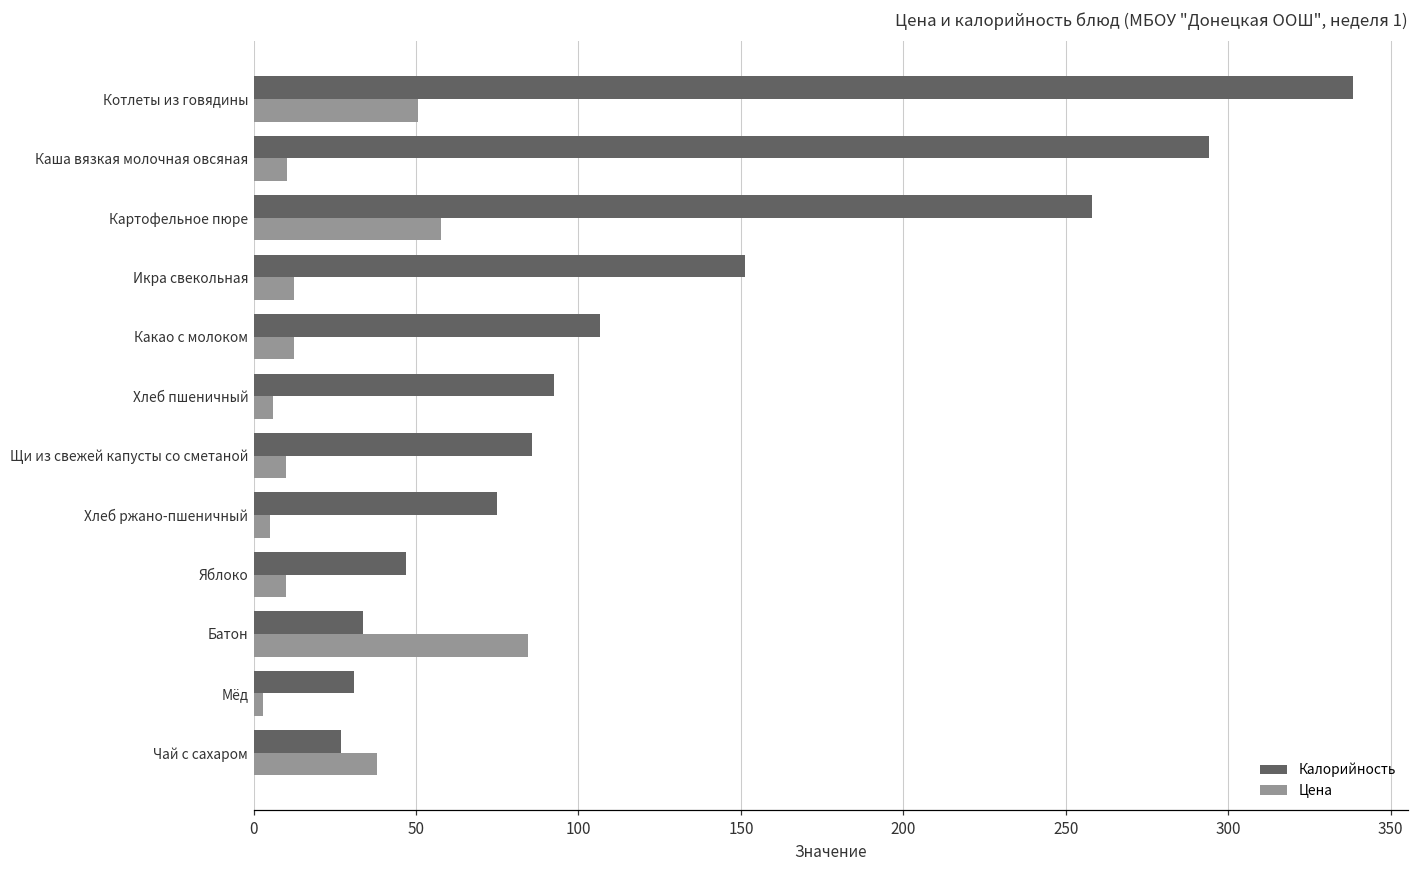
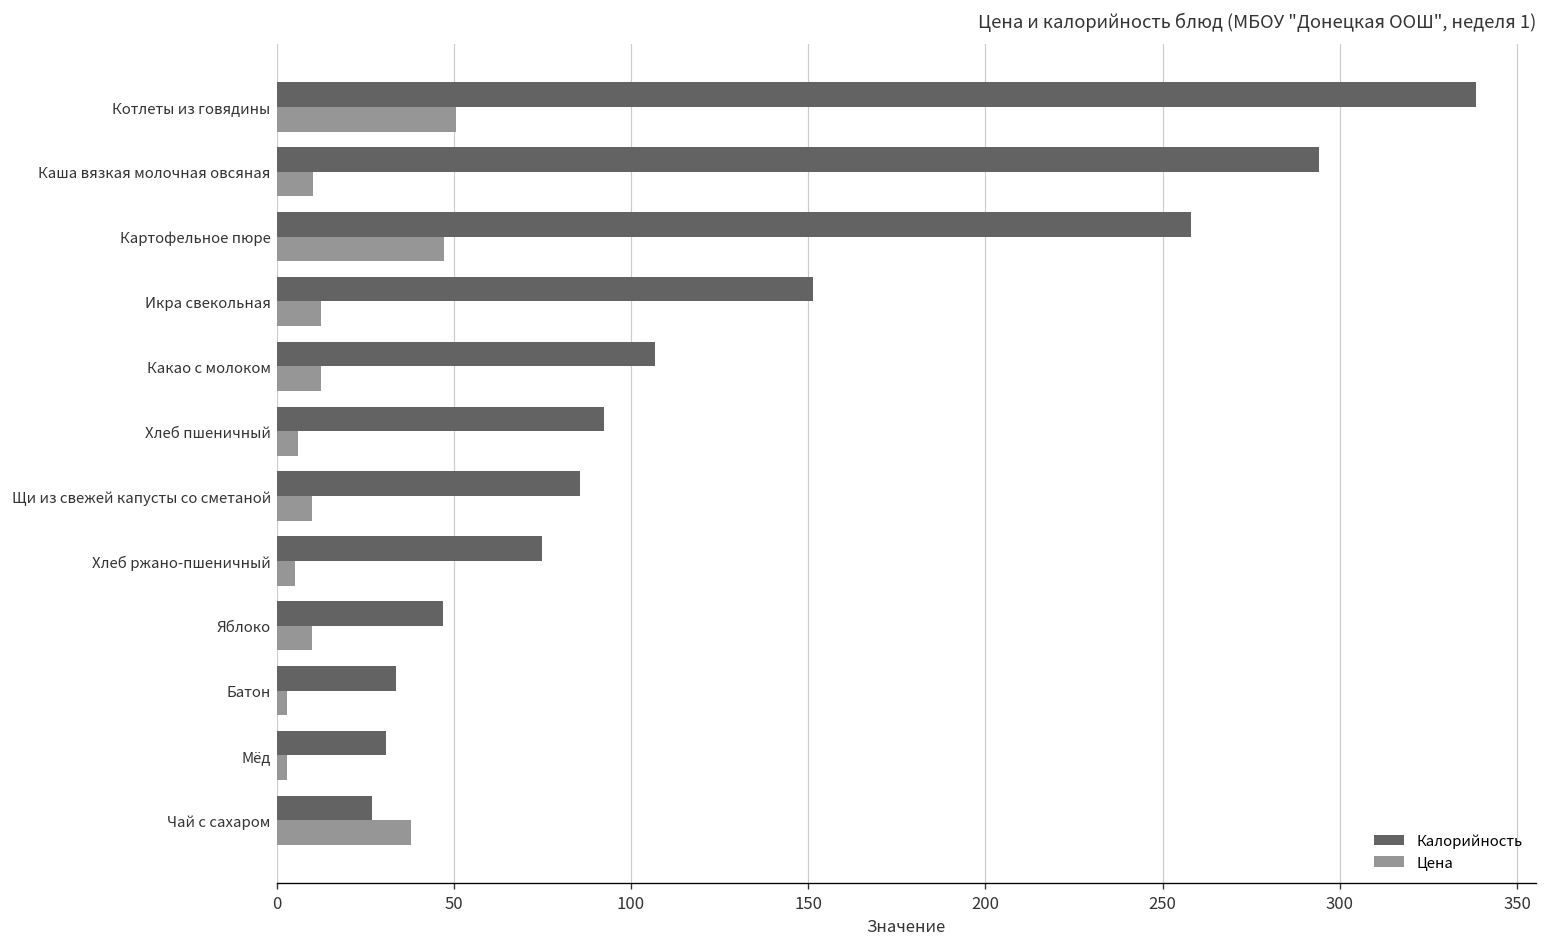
  {
    "Калорийность": {
      "Котлеты из говядины": 338,
      "Каша вязкая молочная овсяная": 294,
      "Картофельное пюре": 258,
      "Икра свекольная": 151,
      "Какао с молоком": 107,
      "Хлеб пшеничный": 92,
      "Щи из свежей капусты со сметаной": 86,
      "Хлеб ржано-пшеничный": 75,
      "Яблоко": 47,
      "Батон": 34,
      "Мёд": 31,
      "Чай с сахаром": 27
    },
    "Цена": {
      "Котлеты из говядины": 50,
      "Каша вязкая молочная овсяная": 10,
-     "Картофельное пюре": 58,
+     "Картофельное пюре": 47,
      "Икра свекольная": 13,
      "Какао с молоком": 13,
      "Хлеб пшеничный": 6,
      "Щи из свежей капусты со сметаной": 10,
      "Хлеб ржано-пшеничный": 5,
      "Яблоко": 10,
-     "Батон": 84,
+     "Батон": 3,
      "Мёд": 3,
      "Чай с сахаром": 38
    }
  }
